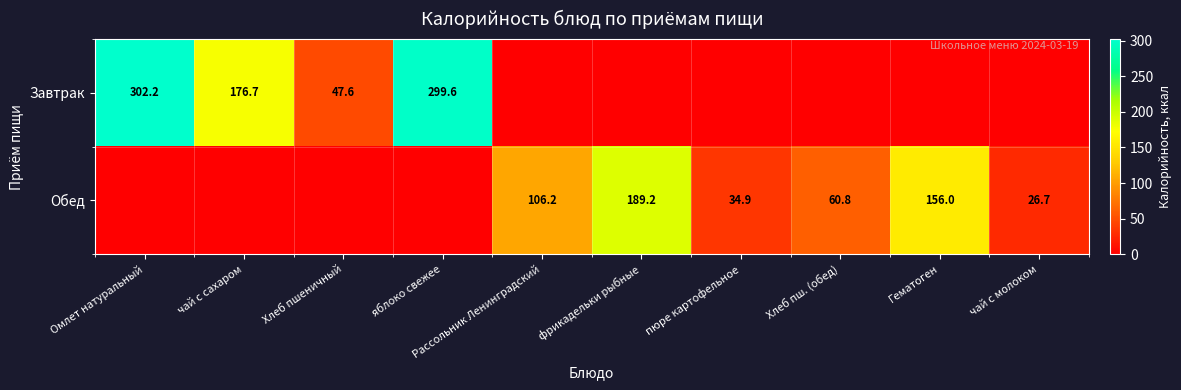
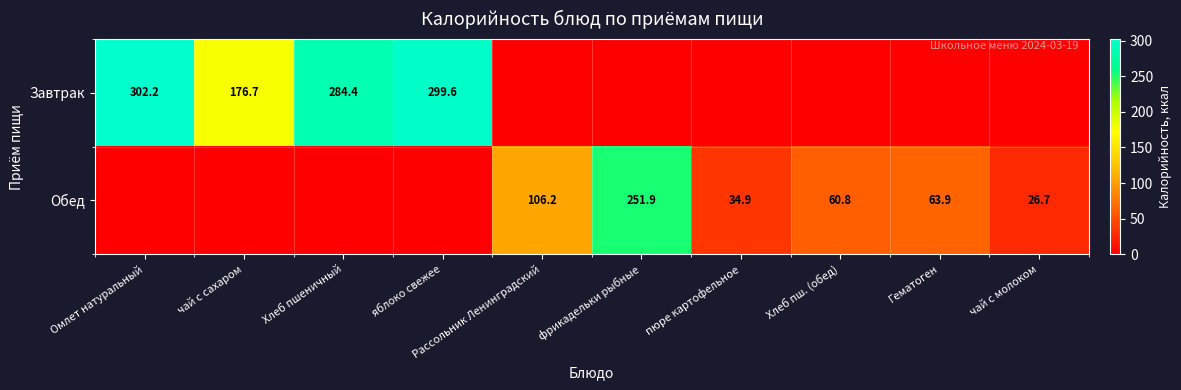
  {
    "Завтрак": {
      "Омлет натуральный": 302.2,
      "чай с сахаром": 176.7,
-     "Хлеб пшеничный": 47.6,
+     "Хлеб пшеничный": 284.4,
      "яблоко свежее": 299.6
    },
    "Обед": {
      "Рассольник Ленинградский": 106.2,
-     "фрикадельки рыбные": 189.2,
+     "фрикадельки рыбные": 251.9,
      "пюре картофельное": 34.9,
      "Хлеб пш. (обед)": 60.8,
-     "Гематоген": 156.0,
+     "Гематоген": 63.9,
      "чай с молоком": 26.7
    }
  }
